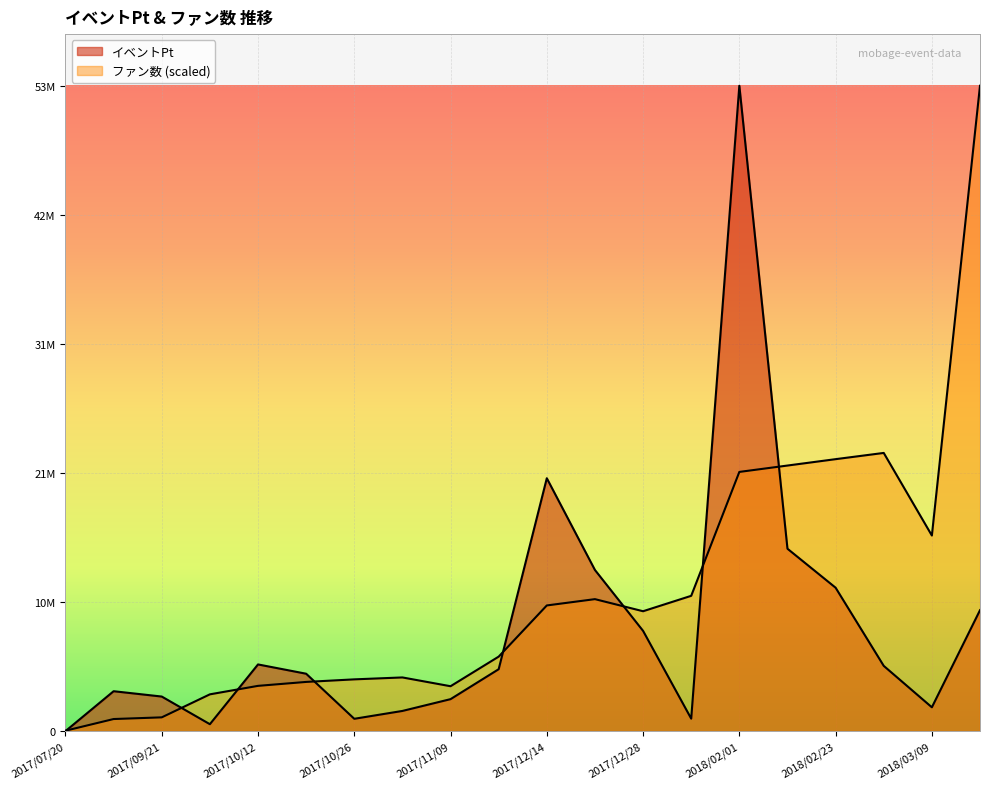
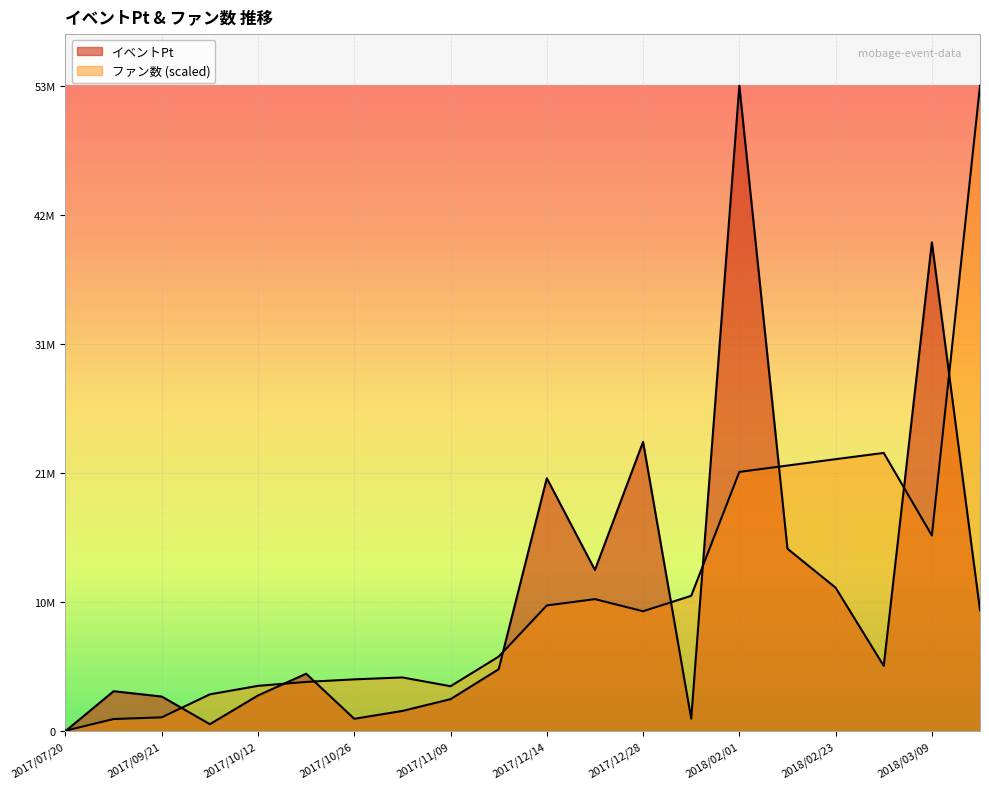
  {
    "イベントPt": {
      "2017/09/21": 2800000,
-     "2017/10/12": 5500000,
+     "2017/10/12": 2900000,
      "2017/10/26": 1000000,
      "2017/11/09": 2600000,
      "2017/12/14": 20800000,
-     "2017/12/28": 8200000,
+     "2017/12/28": 23800000,
      "2018/02/01": 53000000,
      "2018/02/23": 11800000,
-     "2018/03/09": 2000000
+     "2018/03/09": 40200000
    },
    "ファン数 (scaled)": {
      "2017/09/21": 1100000,
      "2017/10/12": 3700000,
      "2017/10/26": 4300000,
      "2017/11/09": 3700000,
      "2017/12/14": 10300000,
      "2017/12/28": 9800000,
      "2018/02/01": 21300000,
      "2018/02/23": 22300000,
      "2018/03/09": 16100000
    }
  }
